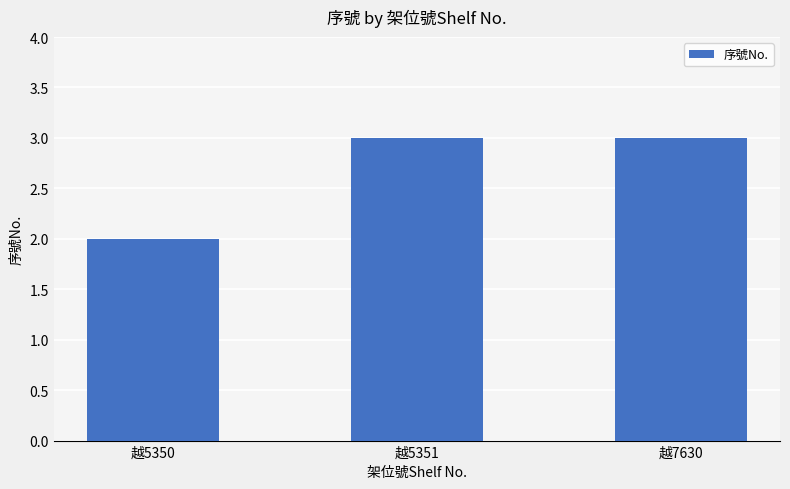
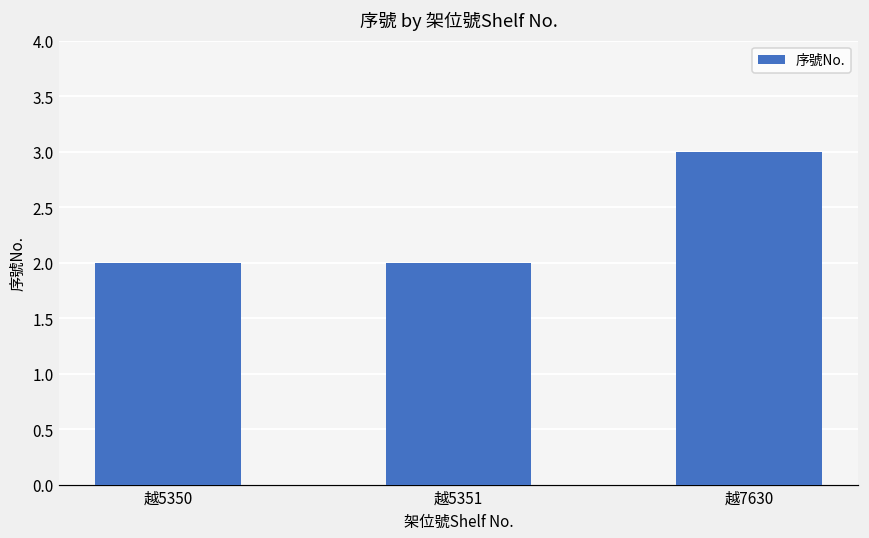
  {
    "越5350": 2,
-   "越5351": 3,
+   "越5351": 2,
    "越7630": 3
  }
